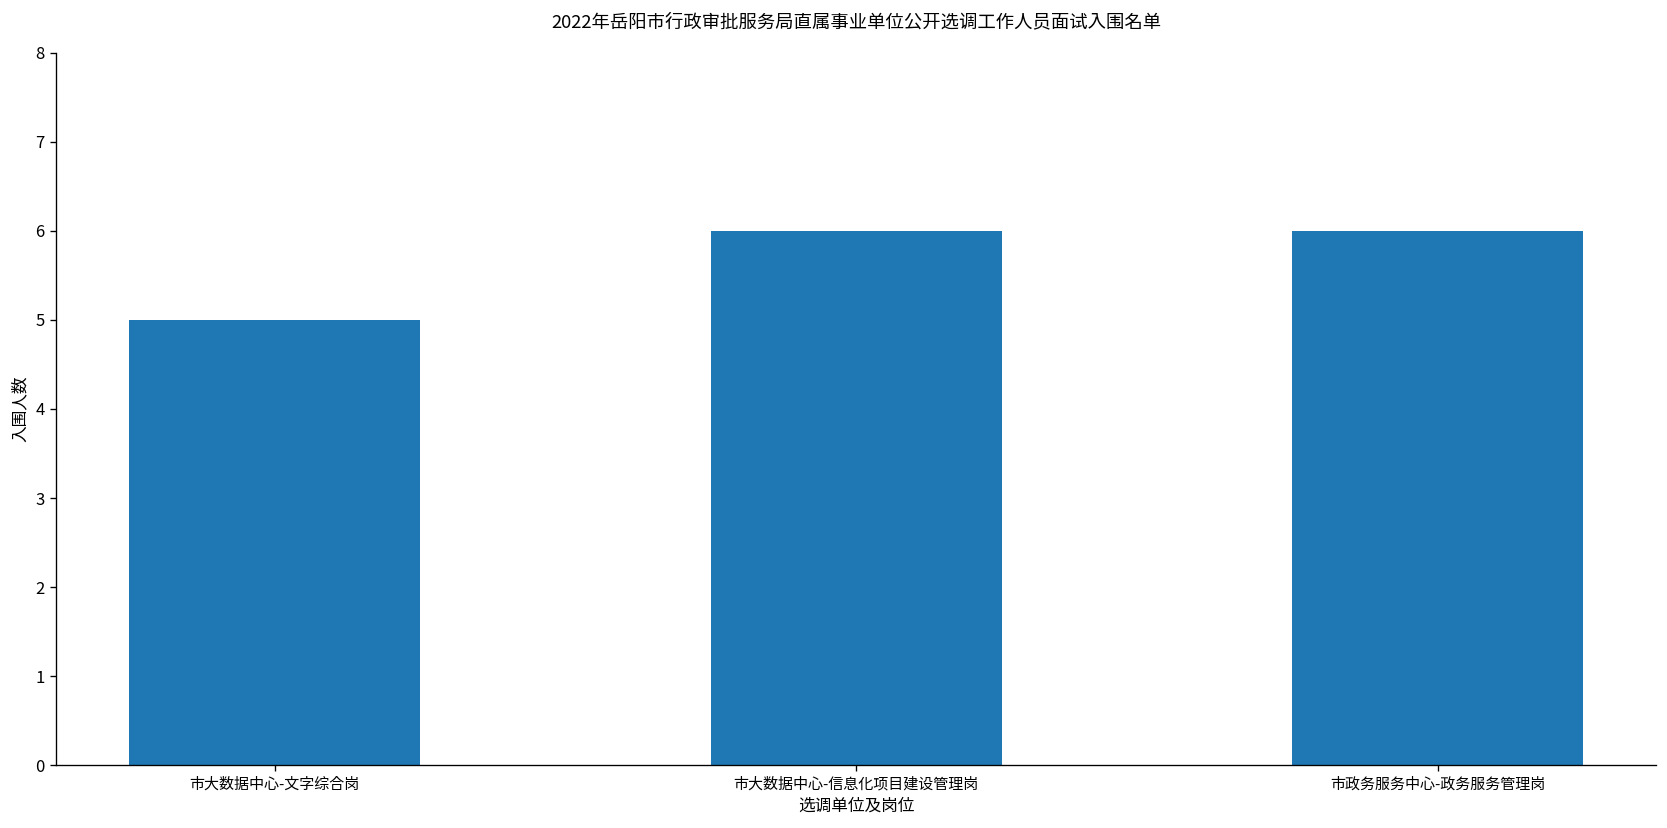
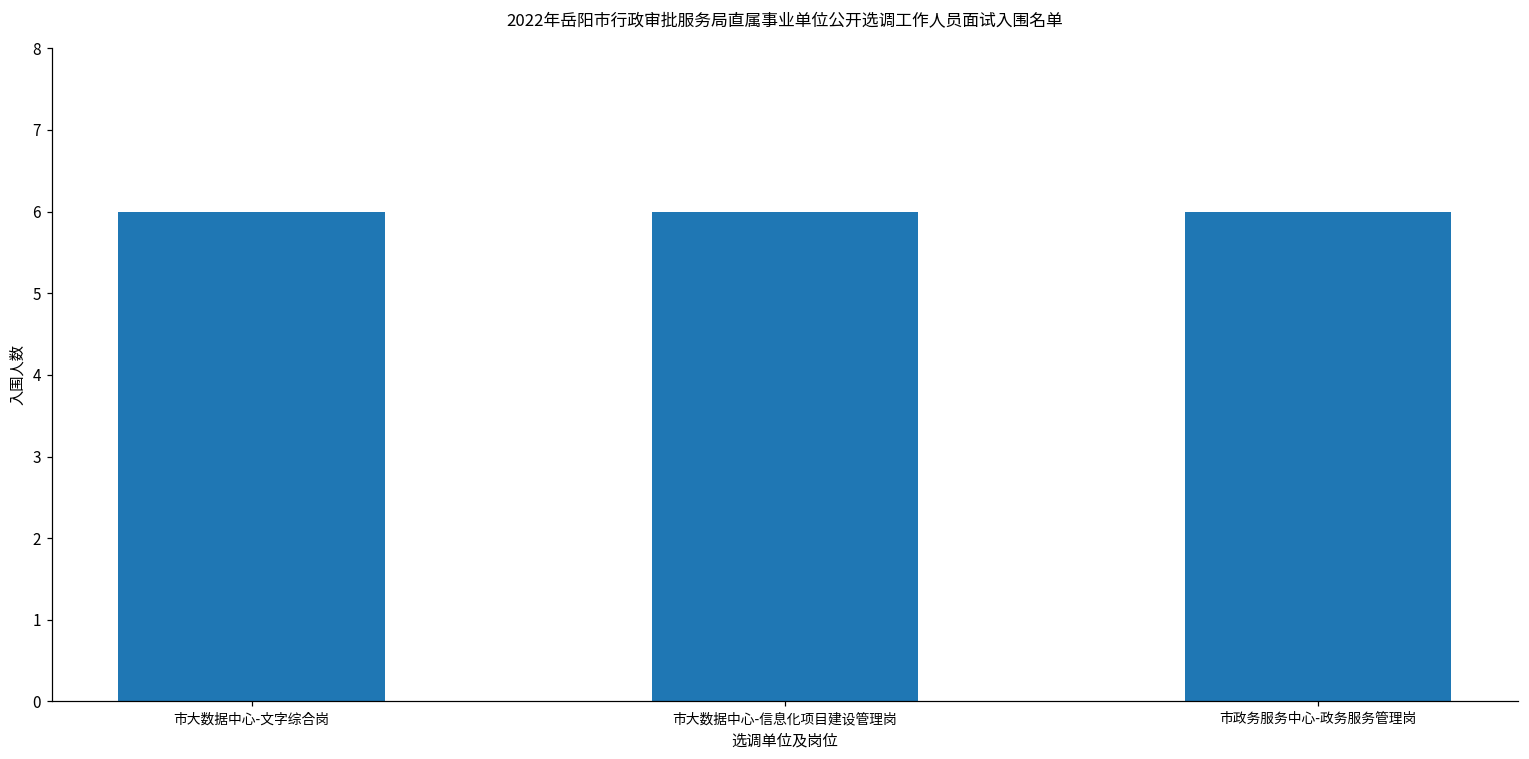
  {
-   "市大数据中心-文字综合岗": 5,
+   "市大数据中心-文字综合岗": 6,
    "市大数据中心-信息化项目建设管理岗": 6,
    "市政务服务中心-政务服务管理岗": 6
  }
